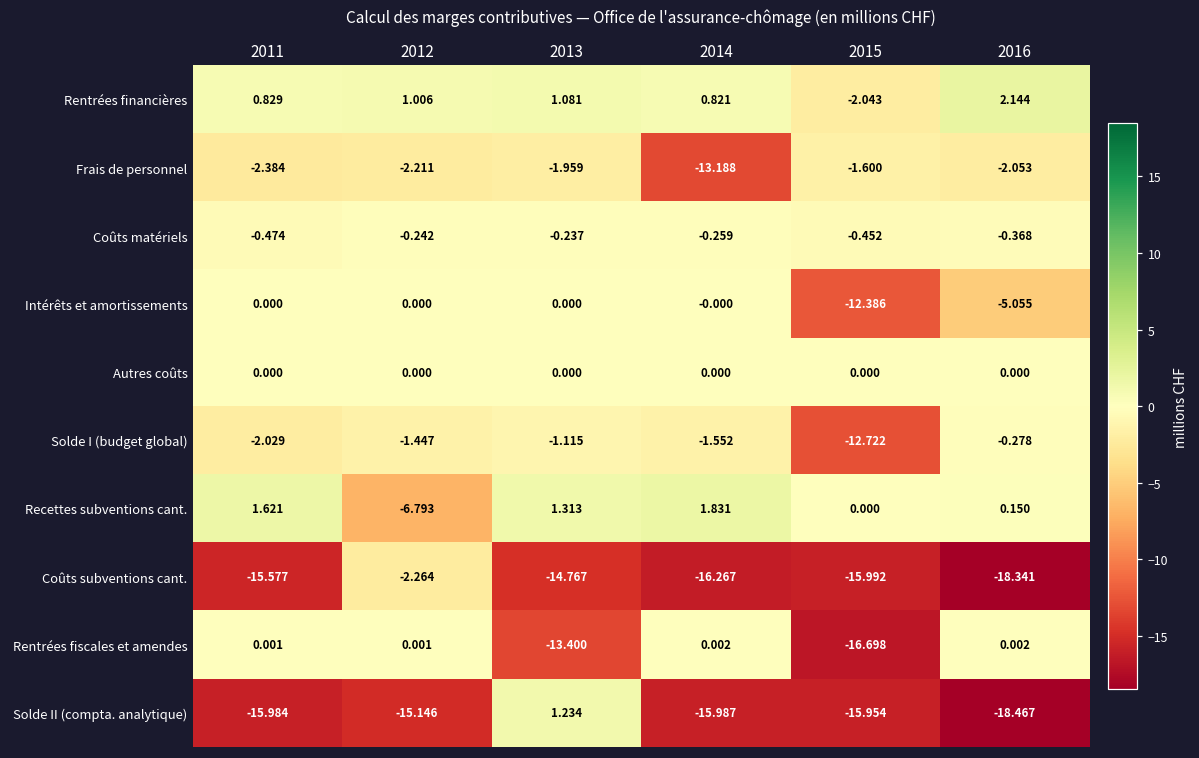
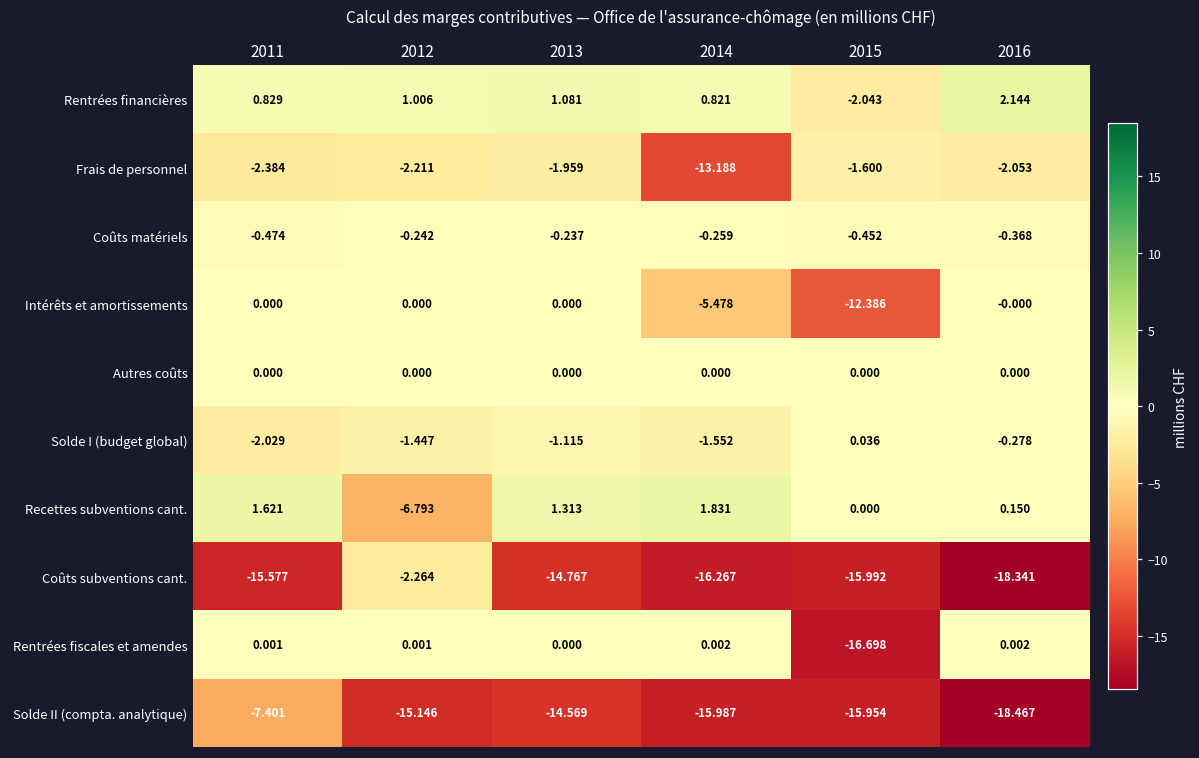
  {
    "Rentrées financières": {
      "2011": 0.829,
      "2012": 1.006,
      "2013": 1.081,
      "2014": 0.821,
      "2015": -2.043,
      "2016": 2.144
    },
    "Frais de personnel": {
      "2011": -2.384,
      "2012": -2.211,
      "2013": -1.959,
      "2014": -13.188,
      "2015": -1.600,
      "2016": -2.053
    },
    "Coûts matériels": {
      "2011": -0.474,
      "2012": -0.242,
      "2013": -0.237,
      "2014": -0.259,
      "2015": -0.452,
      "2016": -0.368
    },
    "Intérêts et amortissements": {
      "2011": 0.000,
      "2012": 0.000,
      "2013": 0.000,
-     "2014": -0.000,
+     "2014": -5.478,
      "2015": -12.386,
-     "2016": -5.055
+     "2016": -0.000
    },
    "Autres coûts": {
      "2011": 0.000,
      "2012": 0.000,
      "2013": 0.000,
      "2014": 0.000,
      "2015": 0.000,
      "2016": 0.000
    },
    "Solde I (budget global)": {
      "2011": -2.029,
      "2012": -1.447,
      "2013": -1.115,
      "2014": -1.552,
-     "2015": -12.722,
+     "2015": 0.036,
      "2016": -0.278
    },
    "Recettes subventions cant.": {
      "2011": 1.621,
      "2012": -6.793,
      "2013": 1.313,
      "2014": 1.831,
      "2015": 0.000,
      "2016": 0.150
    },
    "Coûts subventions cant.": {
      "2011": -15.577,
      "2012": -2.264,
      "2013": -14.767,
      "2014": -16.267,
      "2015": -15.992,
      "2016": -18.341
    },
    "Rentrées fiscales et amendes": {
      "2011": 0.001,
      "2012": 0.001,
-     "2013": -13.400,
+     "2013": 0.000,
      "2014": 0.002,
      "2015": -16.698,
      "2016": 0.002
    },
    "Solde II (compta. analytique)": {
-     "2011": -15.984,
+     "2011": -7.401,
      "2012": -15.146,
-     "2013": 1.234,
+     "2013": -14.569,
      "2014": -15.987,
      "2015": -15.954,
      "2016": -18.467
    }
  }
